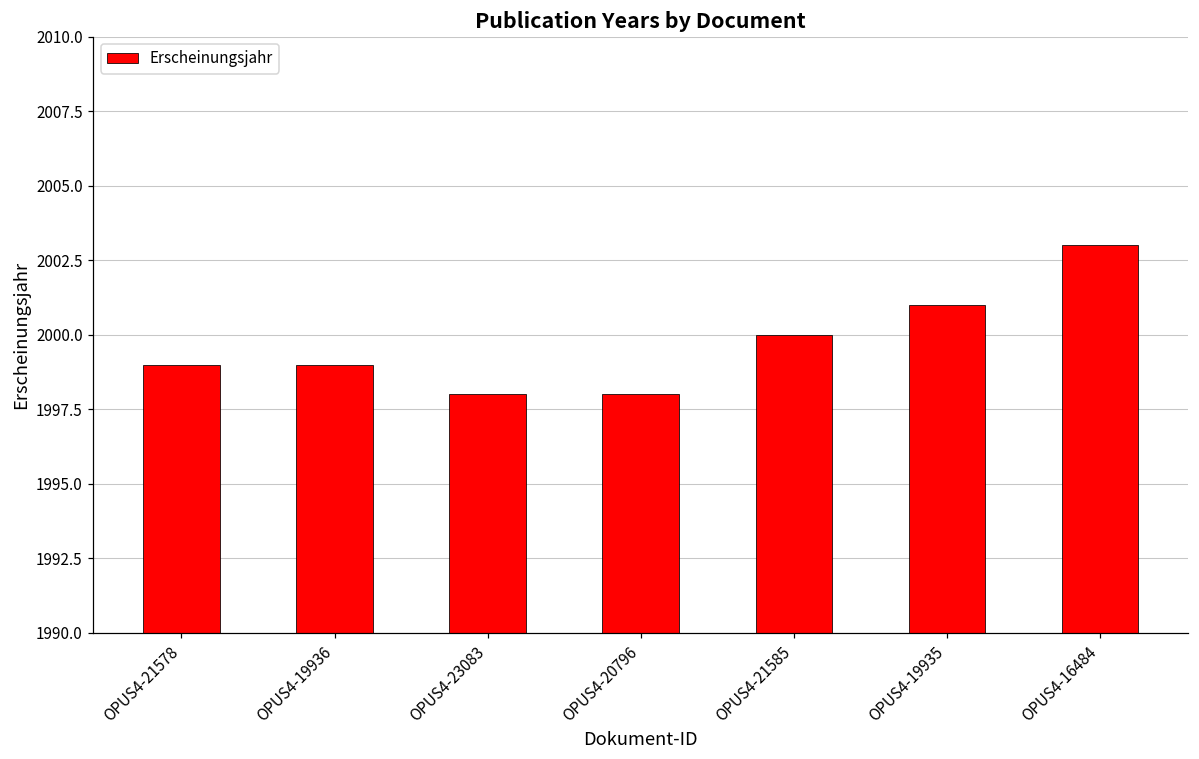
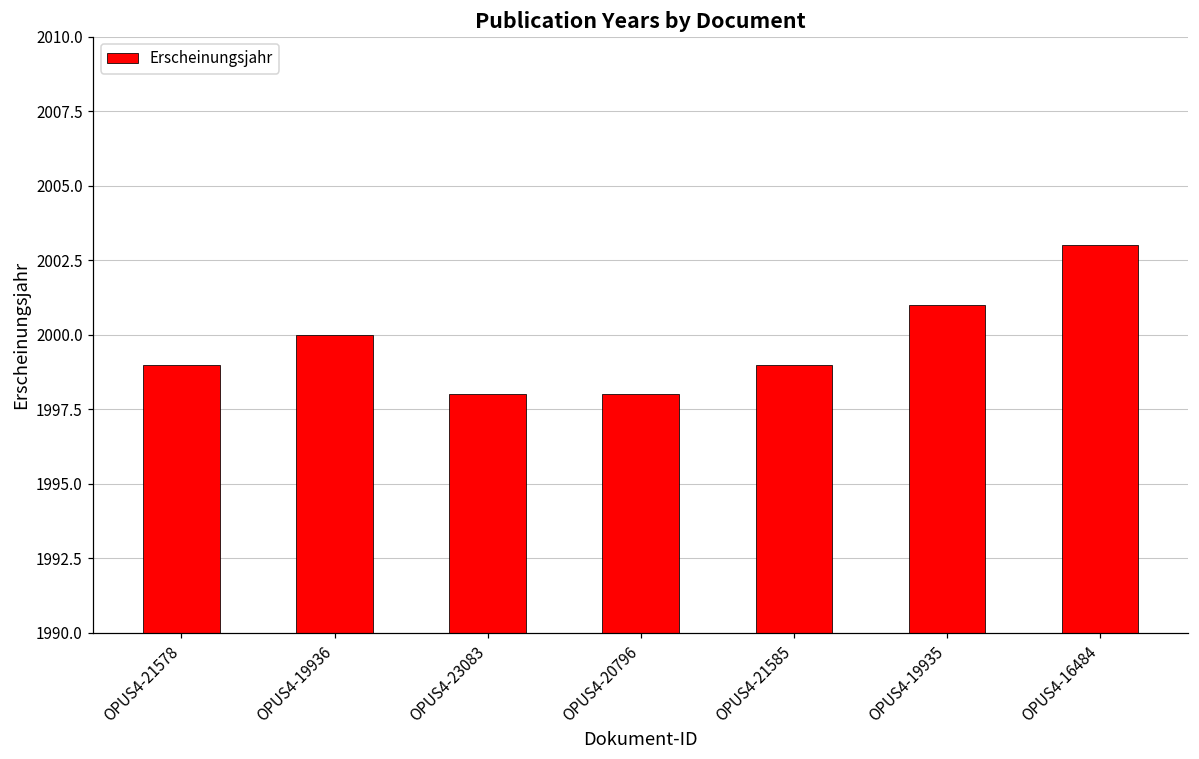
  {
    "OPUS4-21578": 1999,
-   "OPUS4-19936": 1999,
+   "OPUS4-19936": 2000,
    "OPUS4-23083": 1998,
    "OPUS4-20796": 1998,
-   "OPUS4-21585": 2000,
+   "OPUS4-21585": 1999,
    "OPUS4-19935": 2001,
    "OPUS4-16484": 2003
  }
